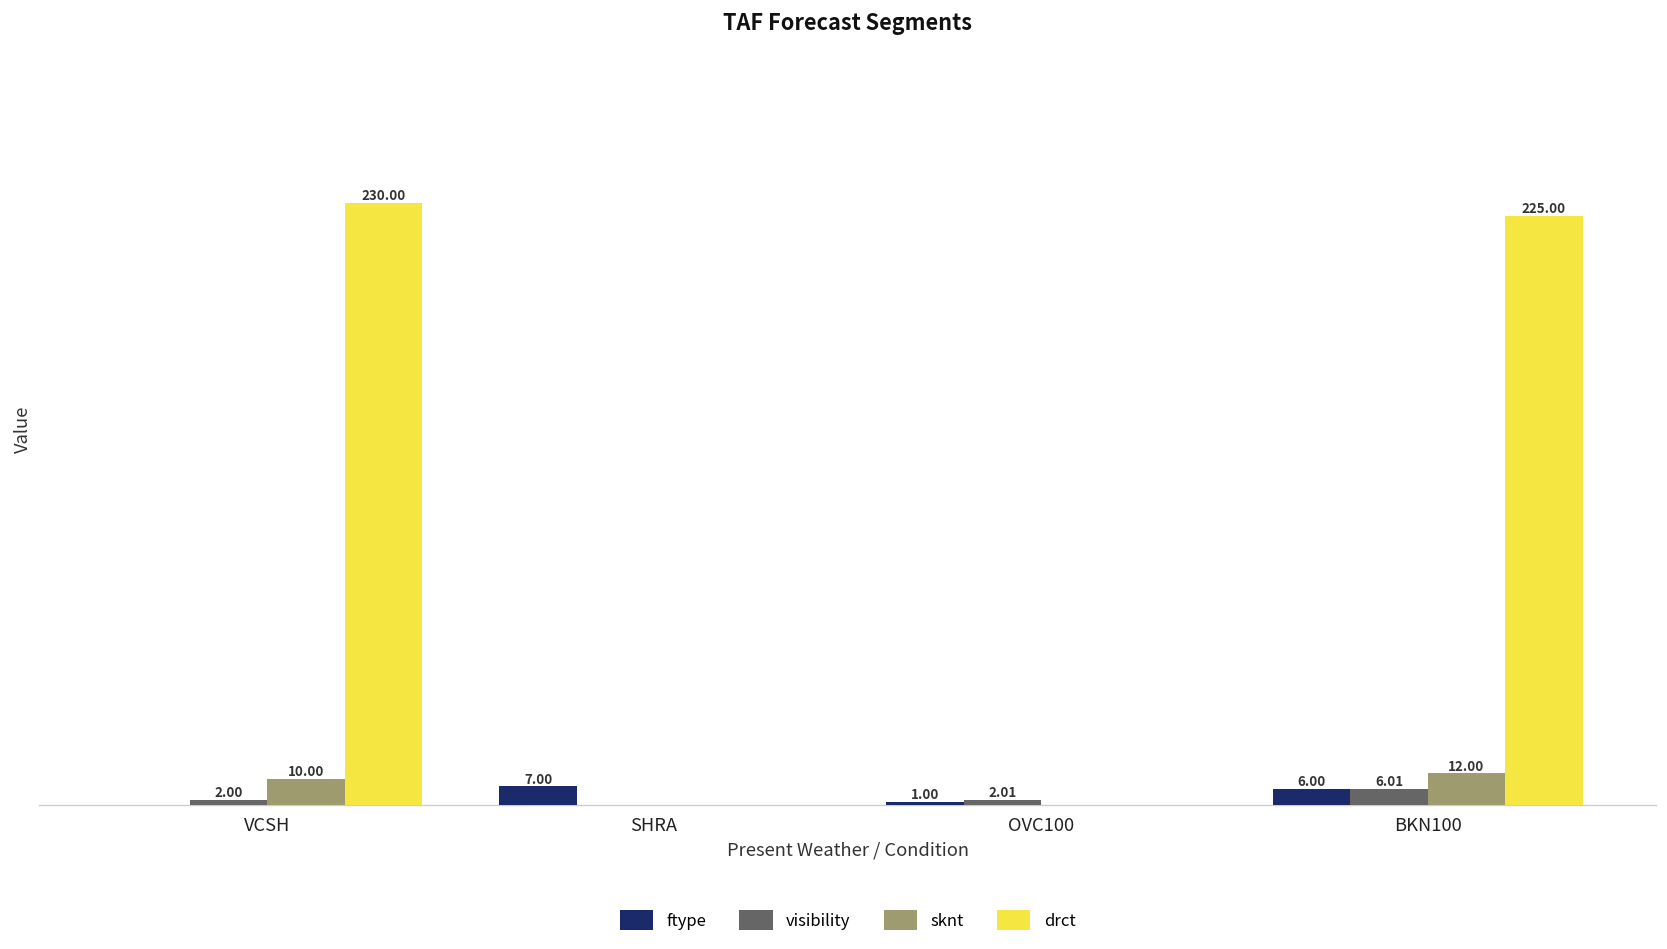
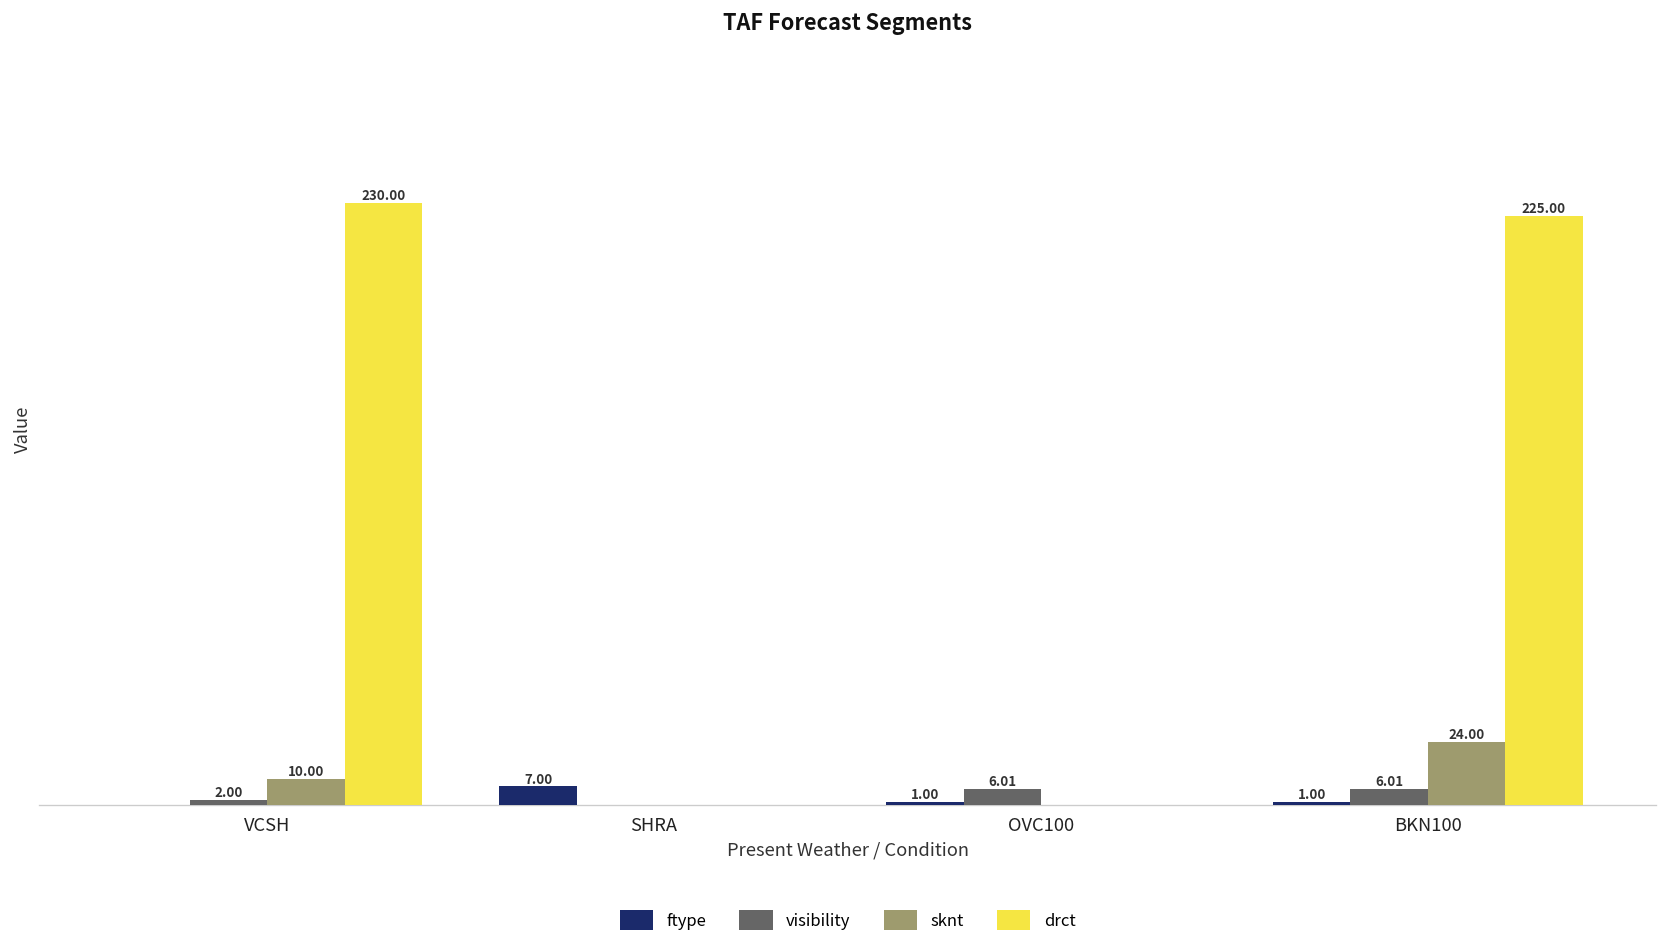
  {
    "ftype": {
      "SHRA": 7.00,
      "OVC100": 1.00,
-     "BKN100": 6.00
+     "BKN100": 1.00
    },
    "visibility": {
      "VCSH": 2.00,
-     "OVC100": 2.01,
+     "OVC100": 6.01,
      "BKN100": 6.01
    },
    "sknt": {
      "VCSH": 10.00,
-     "BKN100": 12.00
+     "BKN100": 24.00
    },
    "drct": {
      "VCSH": 230.00,
      "BKN100": 225.00
    }
  }
